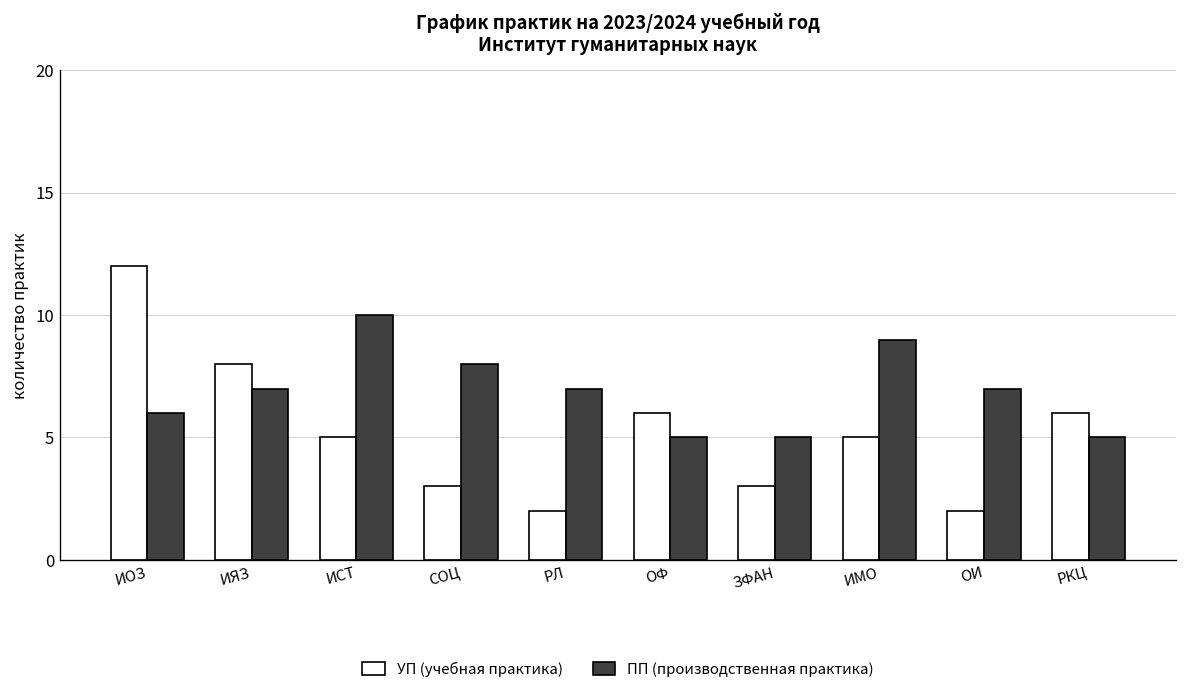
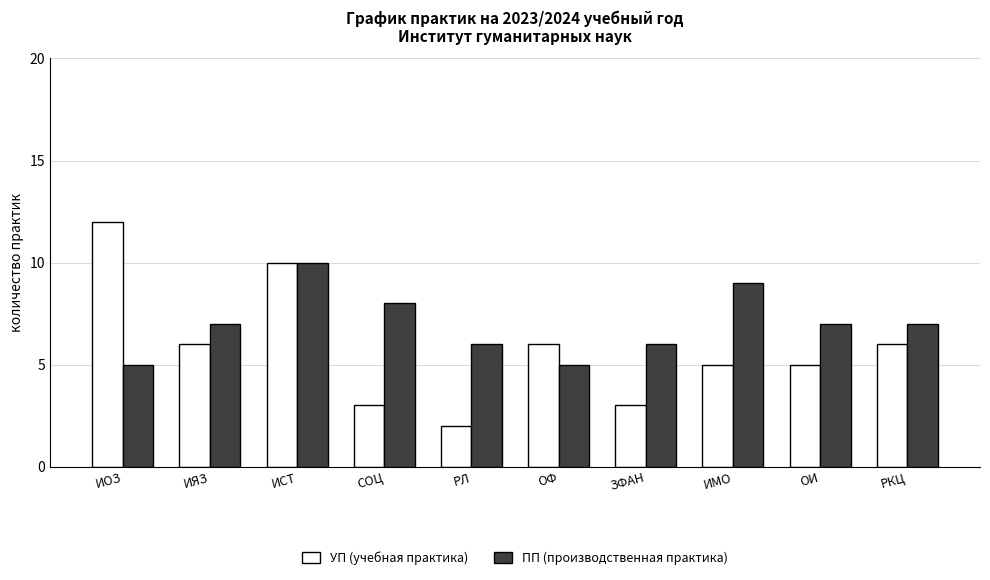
  {
    "УП (учебная практика)": {
      "ИОЗ": 12,
-     "ИЯЗ": 8,
-     "ИСТ": 5,
+     "ИЯЗ": 6,
+     "ИСТ": 10,
      "СОЦ": 3,
      "РЛ": 2,
      "ОФ": 6,
      "ЗФАН": 3,
      "ИМО": 5,
-     "ОИ": 2,
+     "ОИ": 5,
      "РКЦ": 6
    },
    "ПП (производственная практика)": {
-     "ИОЗ": 6,
+     "ИОЗ": 5,
      "ИЯЗ": 7,
      "ИСТ": 10,
      "СОЦ": 8,
-     "РЛ": 7,
+     "РЛ": 6,
      "ОФ": 5,
-     "ЗФАН": 5,
+     "ЗФАН": 6,
      "ИМО": 9,
      "ОИ": 7,
-     "РКЦ": 5
+     "РКЦ": 7
    }
  }
